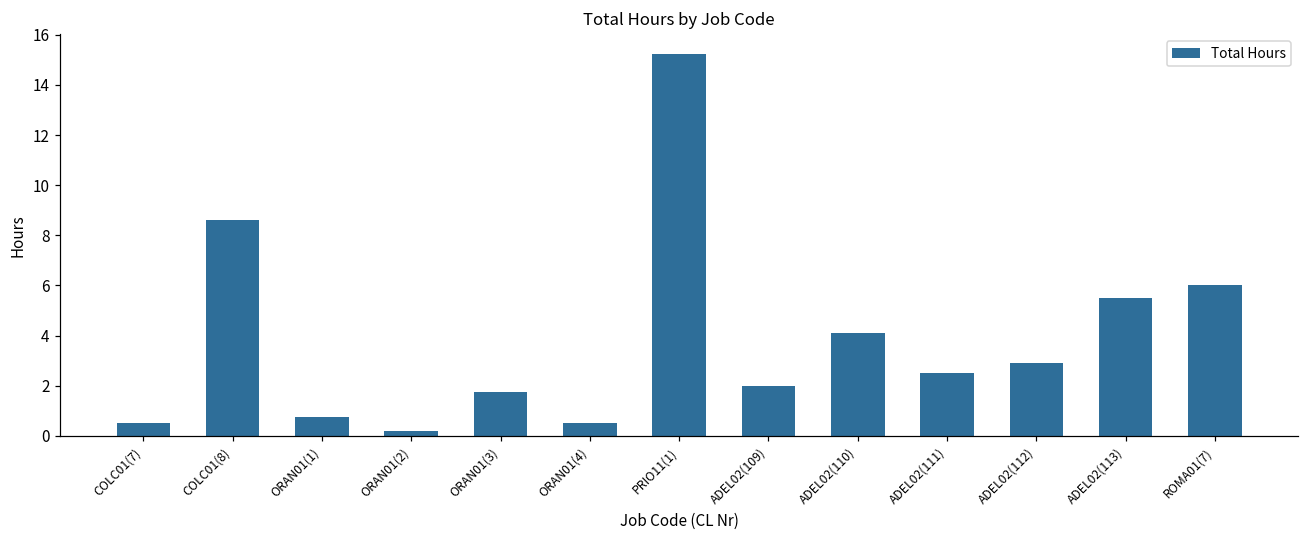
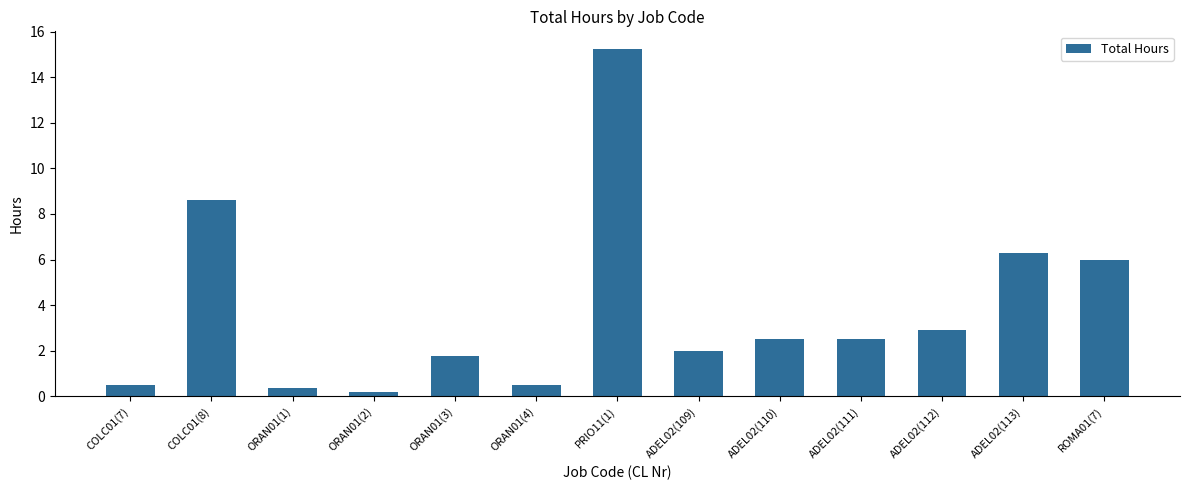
  {
    "COLC01(7)": 0.5,
    "COLC01(8)": 8.6,
-   "ORAN01(1)": 0.8,
+   "ORAN01(1)": 0.4,
    "ORAN01(2)": 0.2,
    "ORAN01(3)": 1.8,
    "ORAN01(4)": 0.5,
    "PRIO11(1)": 15.3,
    "ADEL02(109)": 2.0,
-   "ADEL02(110)": 4.1,
+   "ADEL02(110)": 2.5,
    "ADEL02(111)": 2.5,
    "ADEL02(112)": 2.9,
-   "ADEL02(113)": 5.5,
+   "ADEL02(113)": 6.3,
    "ROMA01(7)": 6.0
  }
